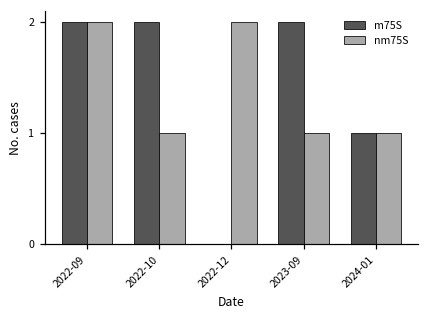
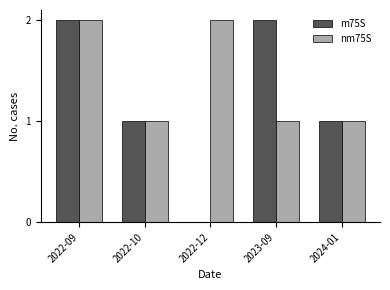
  {
    "m75S": {
      "2022-09": 2,
-     "2022-10": 2,
+     "2022-10": 1,
      "2022-12": 0,
      "2023-09": 2,
      "2024-01": 1
    },
    "nm75S": {
      "2022-09": 2,
      "2022-10": 1,
      "2022-12": 2,
      "2023-09": 1,
      "2024-01": 1
    }
  }
